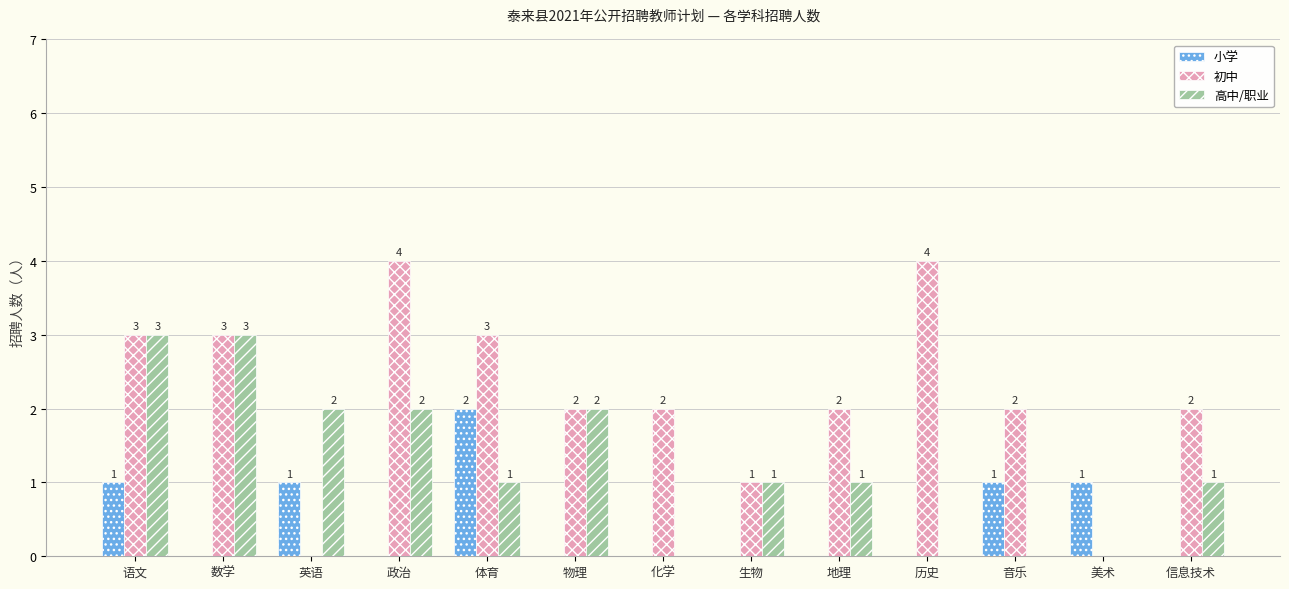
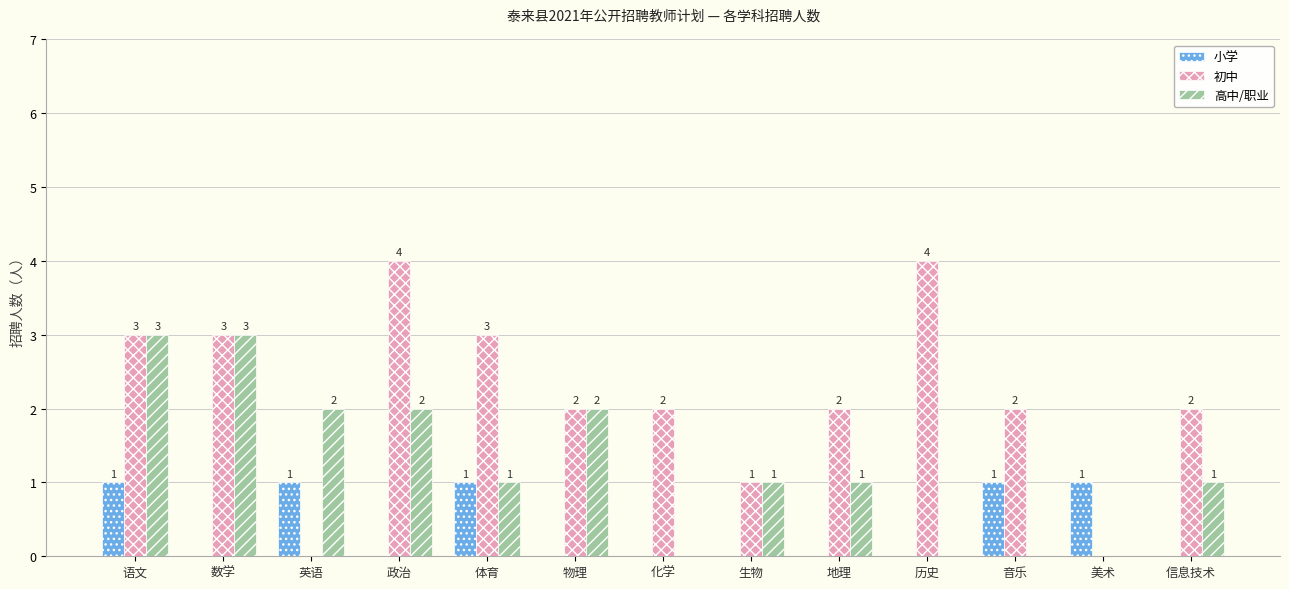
  {
    "小学": {
      "语文": 1,
      "英语": 1,
-     "体育": 2,
+     "体育": 1,
      "音乐": 1,
      "美术": 1
    },
    "初中": {
      "语文": 3,
      "数学": 3,
      "政治": 4,
      "体育": 3,
      "物理": 2,
      "化学": 2,
      "生物": 1,
      "地理": 2,
      "历史": 4,
      "音乐": 2,
      "信息技术": 2
    },
    "高中/职业": {
      "语文": 3,
      "数学": 3,
      "英语": 2,
      "政治": 2,
      "体育": 1,
      "物理": 2,
      "生物": 1,
      "地理": 1,
      "信息技术": 1
    }
  }
